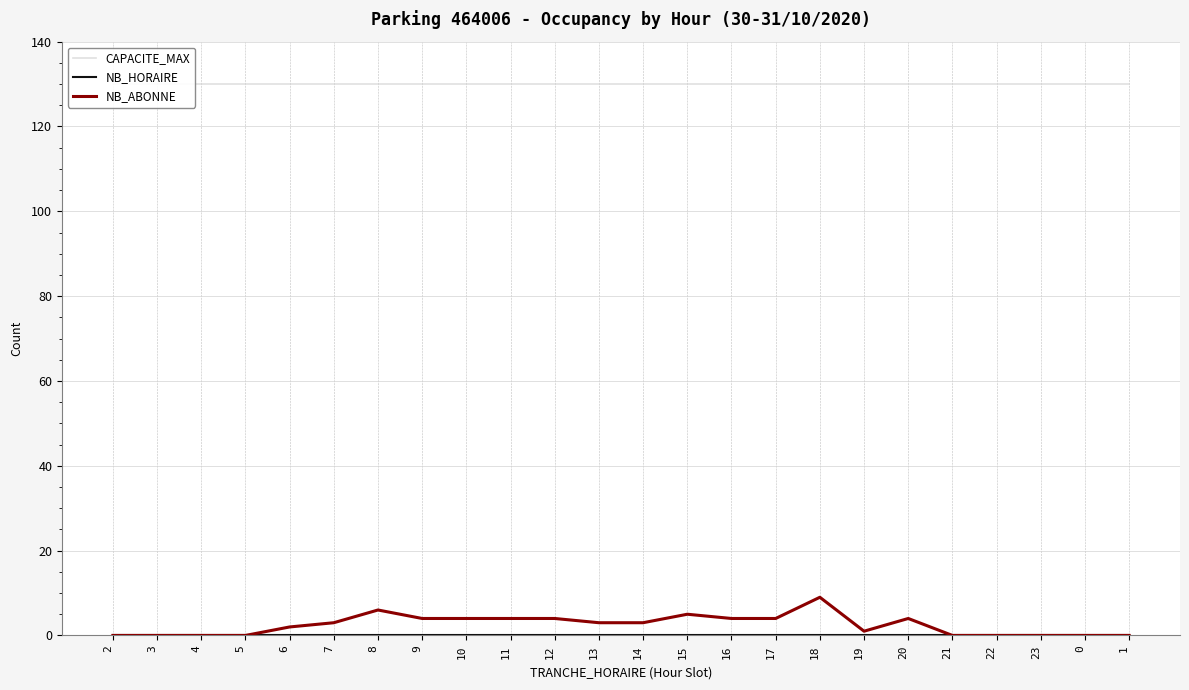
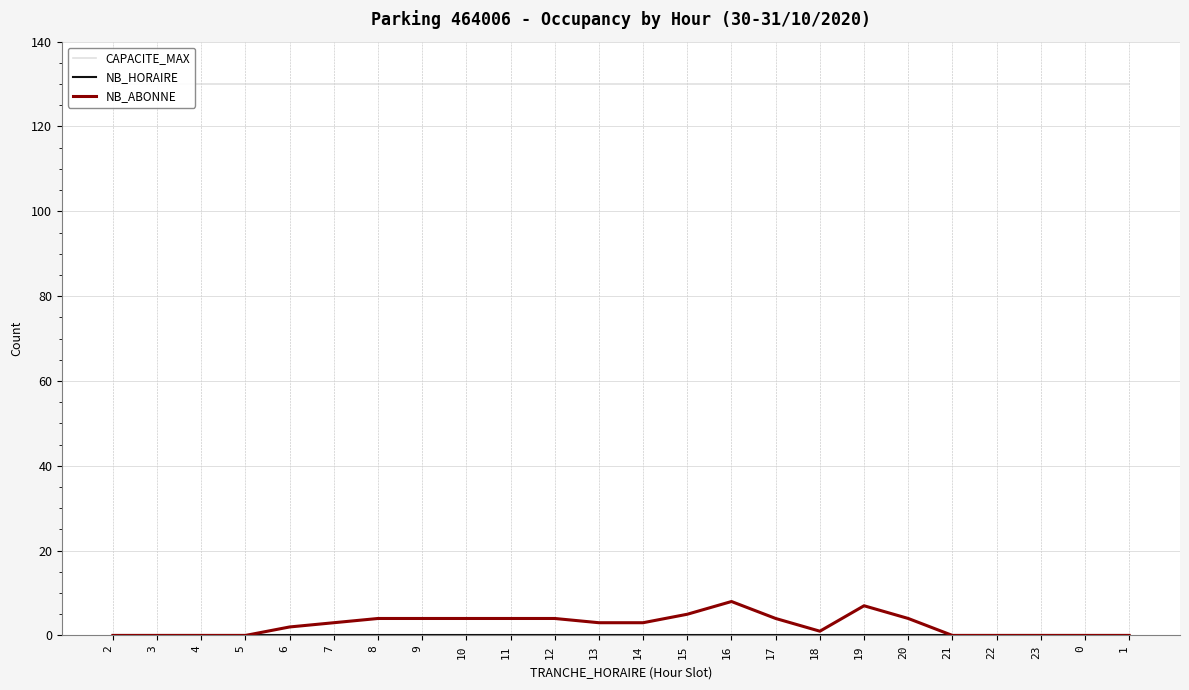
  {
    "CAPACITE_MAX": {
      "4": 130,
      "5": 130,
      "6": 130,
      "7": 130,
      "8": 130,
      "9": 130,
      "10": 130,
      "11": 130,
      "12": 130,
      "13": 130,
      "14": 130,
      "15": 130,
      "16": 130,
      "17": 130,
      "18": 130,
      "19": 130,
      "20": 130,
      "21": 130,
      "22": 130,
      "23": 130,
      "0": 130,
      "1": 130
    },
    "NB_HORAIRE": {
      "6": 0,
      "7": 0,
      "8": 0,
      "9": 0,
      "10": 0,
      "11": 0,
      "12": 0,
      "13": 0,
      "14": 0,
      "15": 0,
      "16": 0,
      "17": 0,
      "18": 0,
      "19": 0,
      "20": 0
    },
    "NB_ABONNE": {
      "6": 2,
      "7": 3,
-     "8": 6,
+     "8": 4,
      "9": 4,
      "10": 4,
      "11": 4,
      "12": 4,
      "13": 3,
      "14": 3,
      "15": 5,
-     "16": 4,
+     "16": 8,
      "17": 4,
-     "18": 9,
-     "19": 1,
+     "18": 1,
+     "19": 7,
      "20": 4
    }
  }
